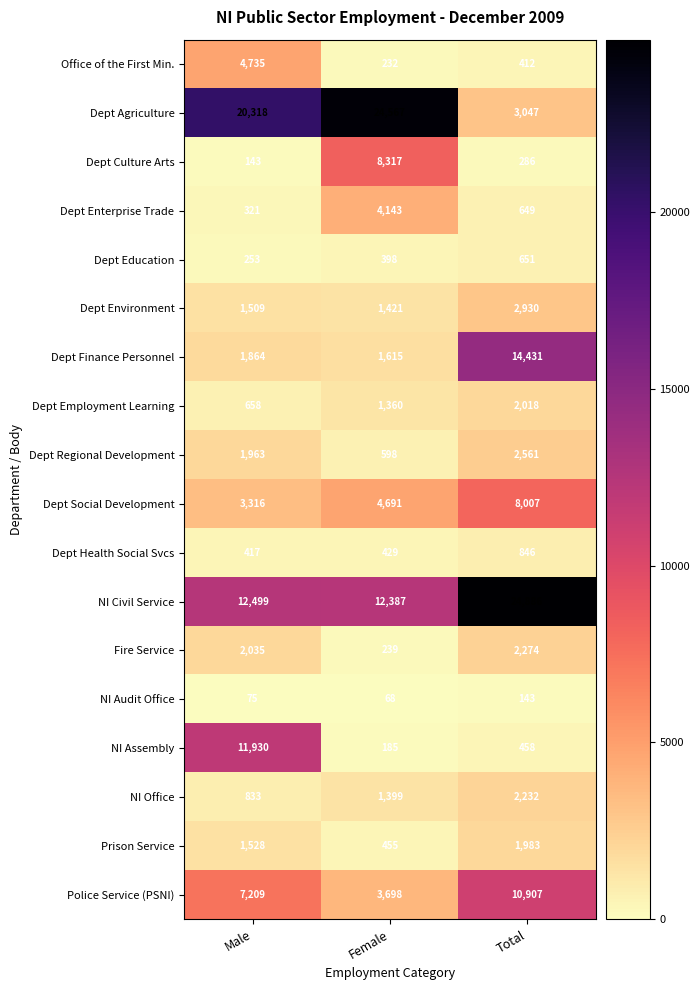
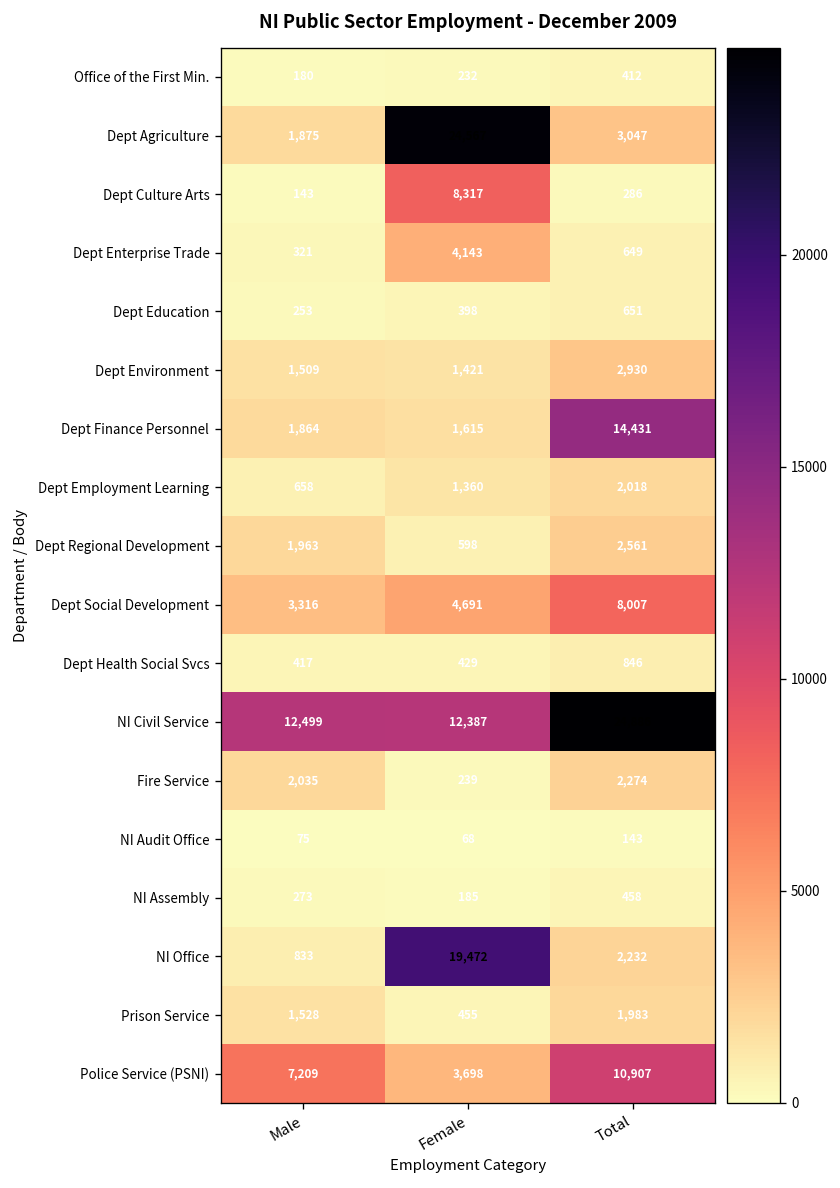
  {
    "Office of the First Min.": {
-     "Male": "4,735",
+     "Male": "180",
      "Female": "232",
      "Total": "412"
    },
    "Dept Agriculture": {
-     "Male": "20,318",
+     "Male": "1,875",
      "Total": "3,047"
    },
    "Dept Culture Arts": {
      "Male": "143",
      "Female": "8,317",
      "Total": "286"
    },
    "Dept Enterprise Trade": {
      "Male": "321",
      "Female": "4,143",
      "Total": "649"
    },
    "Dept Education": {
      "Male": "253",
      "Female": "398",
      "Total": "651"
    },
    "Dept Environment": {
      "Male": "1,509",
      "Female": "1,421",
      "Total": "2,930"
    },
    "Dept Finance Personnel": {
      "Male": "1,864",
      "Female": "1,615",
      "Total": "14,431"
    },
    "Dept Employment Learning": {
      "Male": "658",
      "Female": "1,360",
      "Total": "2,018"
    },
    "Dept Regional Development": {
      "Male": "1,963",
      "Female": "598",
      "Total": "2,561"
    },
    "Dept Social Development": {
      "Male": "3,316",
      "Female": "4,691",
      "Total": "8,007"
    },
    "Dept Health Social Svcs": {
      "Male": "417",
      "Female": "429",
      "Total": "846"
    },
    "NI Civil Service": {
      "Male": "12,499",
      "Female": "12,387"
    },
    "Fire Service": {
      "Male": "2,035",
      "Female": "239",
      "Total": "2,274"
    },
    "NI Audit Office": {
      "Male": "75",
      "Female": "68",
      "Total": "143"
    },
    "NI Assembly": {
-     "Male": "11,930",
+     "Male": "273",
      "Female": "185",
      "Total": "458"
    },
    "NI Office": {
      "Male": "833",
-     "Female": "1,399",
+     "Female": "19,472",
      "Total": "2,232"
    },
    "Prison Service": {
      "Male": "1,528",
      "Female": "455",
      "Total": "1,983"
    },
    "Police Service (PSNI)": {
      "Male": "7,209",
      "Female": "3,698",
      "Total": "10,907"
    }
  }
